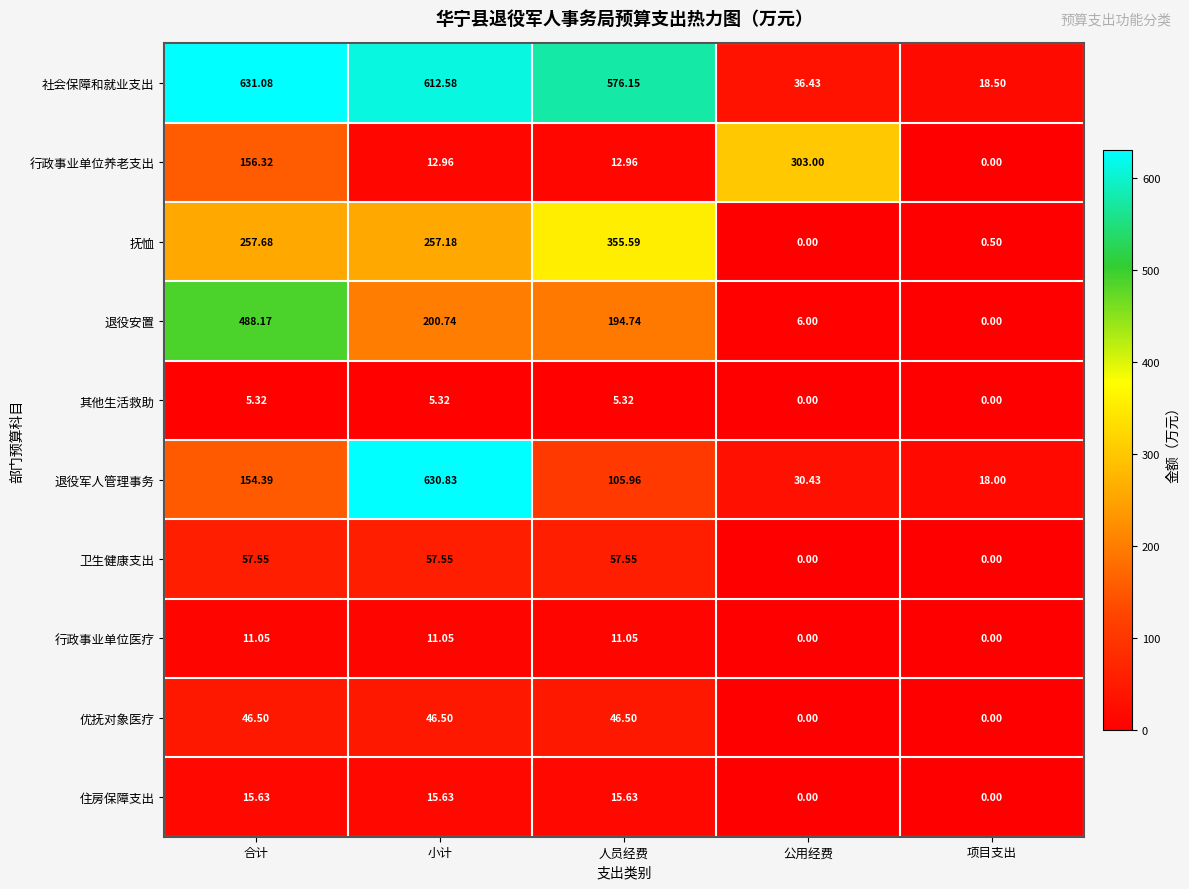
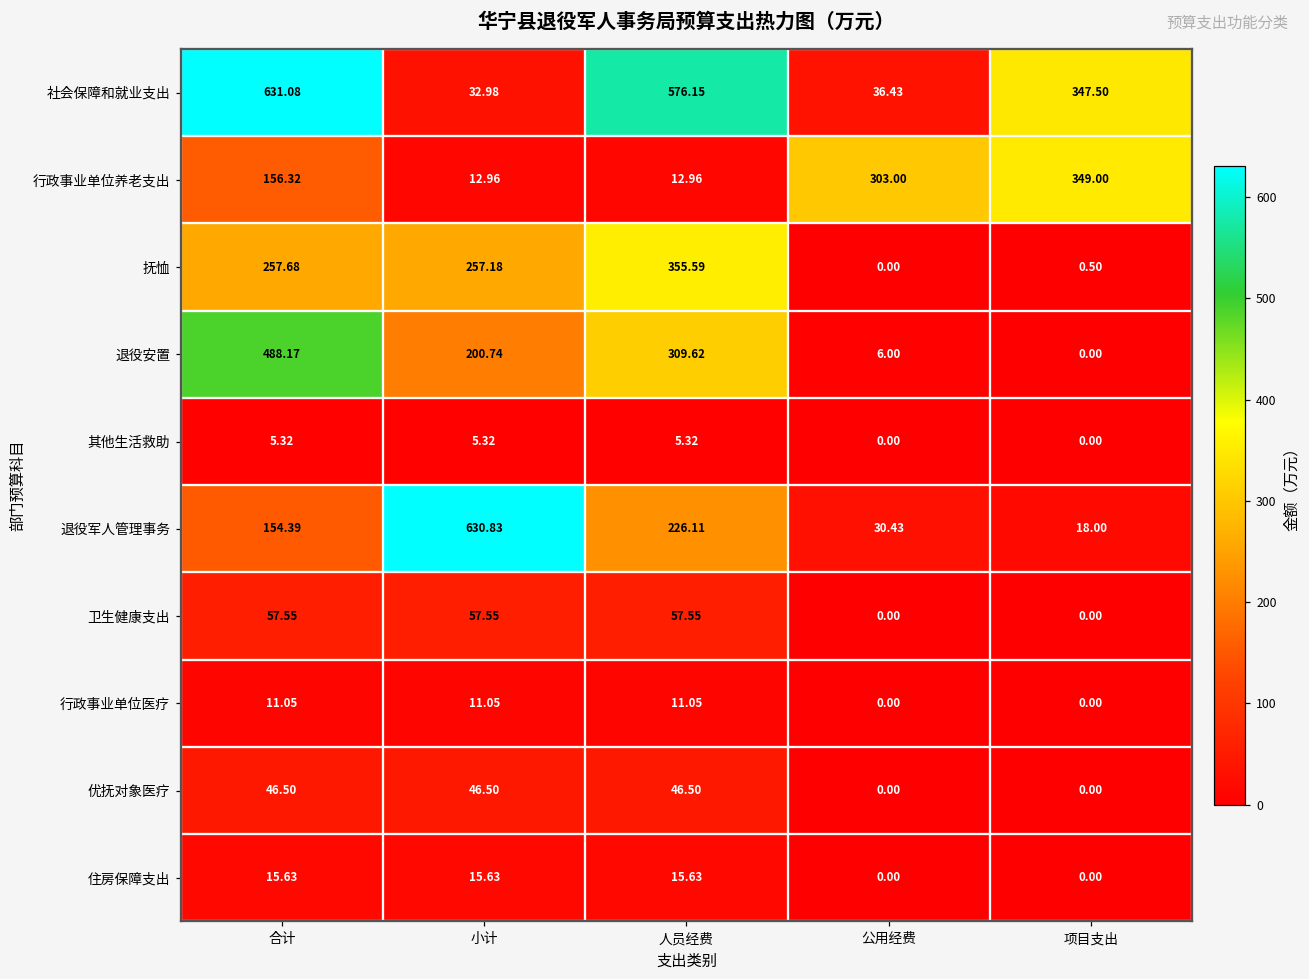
  {
    "社会保障和就业支出": {
      "合计": 631.08,
-     "小计": 612.58,
+     "小计": 32.98,
      "人员经费": 576.15,
      "公用经费": 36.43,
-     "项目支出": 18.50
+     "项目支出": 347.50
    },
    "行政事业单位养老支出": {
      "合计": 156.32,
      "小计": 12.96,
      "人员经费": 12.96,
      "公用经费": 303.00,
-     "项目支出": 0.00
+     "项目支出": 349.00
    },
    "抚恤": {
      "合计": 257.68,
      "小计": 257.18,
      "人员经费": 355.59,
      "公用经费": 0.00,
      "项目支出": 0.50
    },
    "退役安置": {
      "合计": 488.17,
      "小计": 200.74,
-     "人员经费": 194.74,
+     "人员经费": 309.62,
      "公用经费": 6.00,
      "项目支出": 0.00
    },
    "其他生活救助": {
      "合计": 5.32,
      "小计": 5.32,
      "人员经费": 5.32,
      "公用经费": 0.00,
      "项目支出": 0.00
    },
    "退役军人管理事务": {
      "合计": 154.39,
      "小计": 630.83,
-     "人员经费": 105.96,
+     "人员经费": 226.11,
      "公用经费": 30.43,
      "项目支出": 18.00
    },
    "卫生健康支出": {
      "合计": 57.55,
      "小计": 57.55,
      "人员经费": 57.55,
      "公用经费": 0.00,
      "项目支出": 0.00
    },
    "行政事业单位医疗": {
      "合计": 11.05,
      "小计": 11.05,
      "人员经费": 11.05,
      "公用经费": 0.00,
      "项目支出": 0.00
    },
    "优抚对象医疗": {
      "合计": 46.50,
      "小计": 46.50,
      "人员经费": 46.50,
      "公用经费": 0.00,
      "项目支出": 0.00
    },
    "住房保障支出": {
      "合计": 15.63,
      "小计": 15.63,
      "人员经费": 15.63,
      "公用经费": 0.00,
      "项目支出": 0.00
    }
  }
